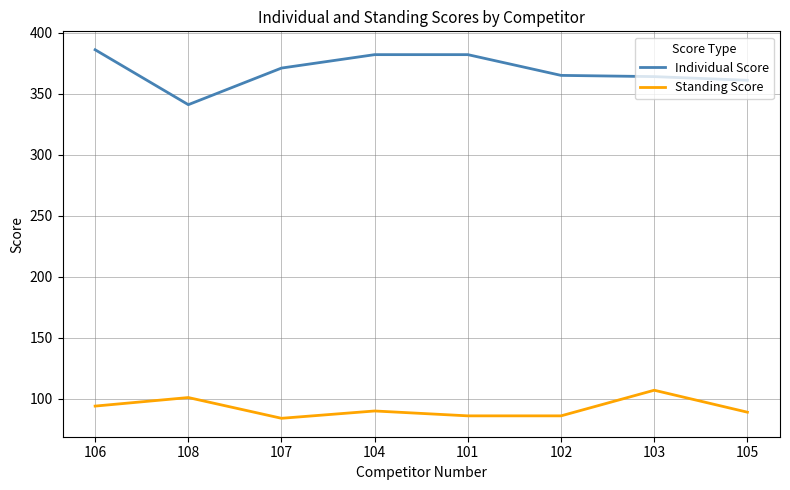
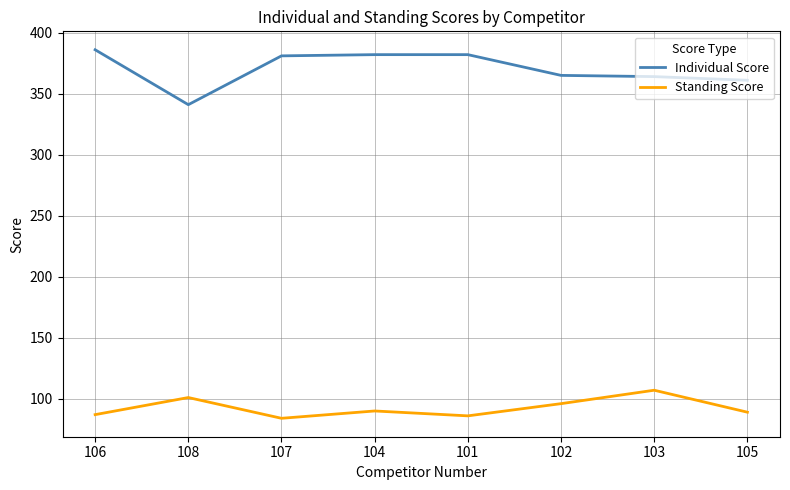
  {
    "Individual Score": {
      "106": 386,
      "108": 341,
-     "107": 371,
+     "107": 381,
      "104": 382,
      "101": 382,
      "102": 365
    },
    "Standing Score": {
-     "106": 94,
+     "106": 87,
      "108": 101,
      "107": 84,
      "104": 90,
      "101": 86,
-     "102": 86,
+     "102": 96,
      "103": 107,
      "105": 89
    }
  }
